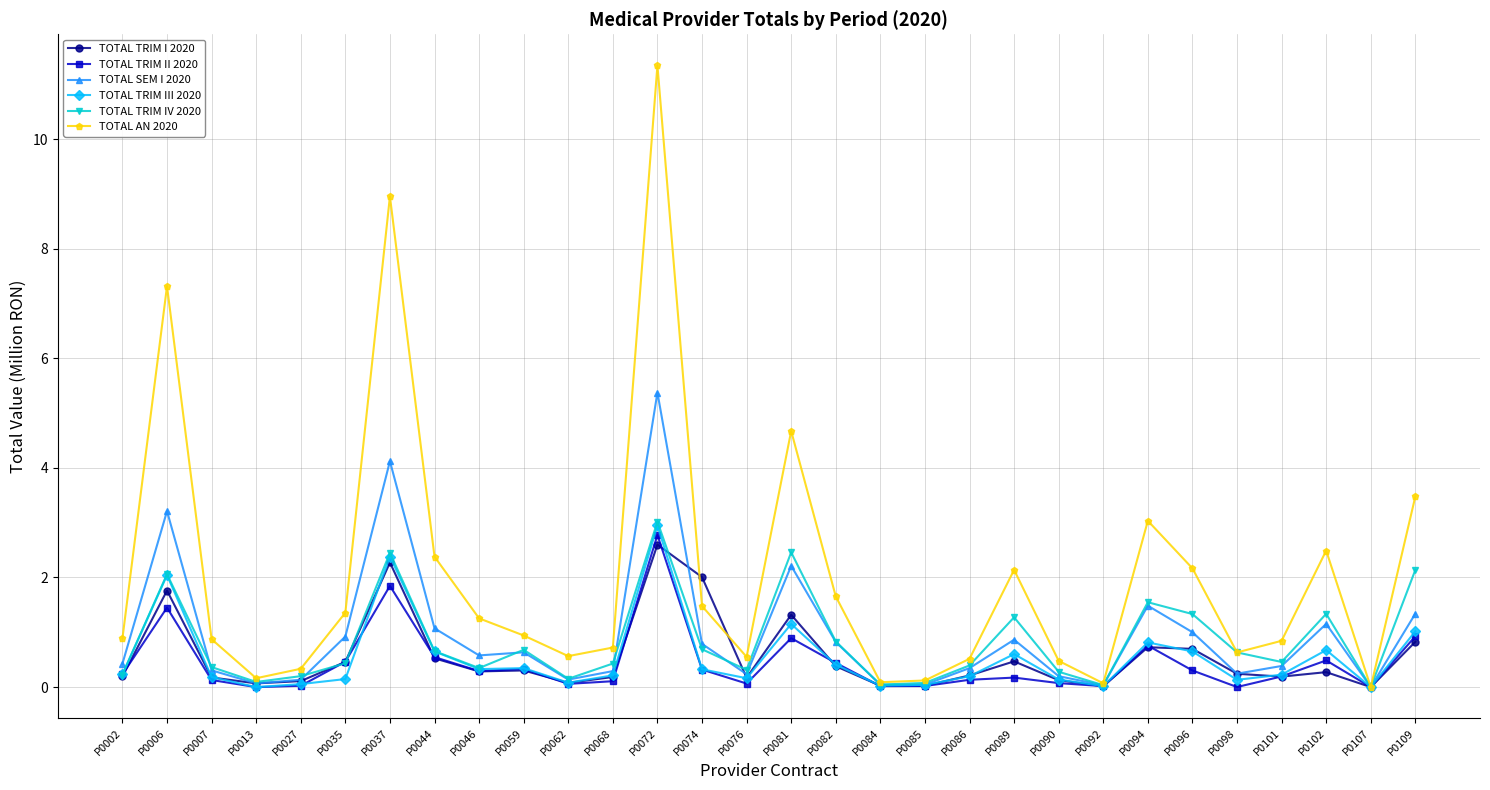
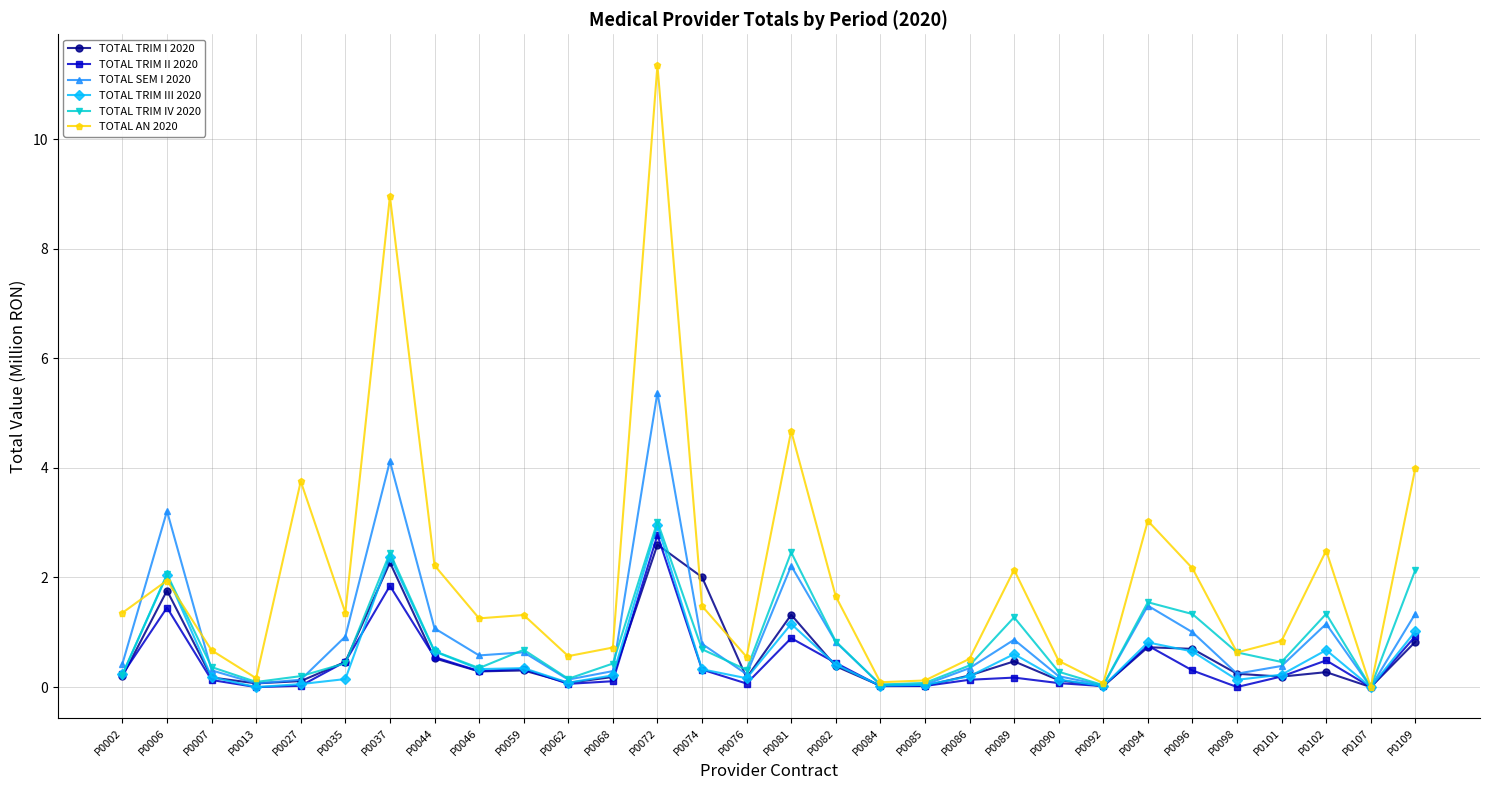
  {
    "TOTAL TRIM I 2020": {
      "P0006": 1.8,
      "P0037": 2.3,
      "P0072": 2.6,
      "P0074": 2.0,
      "P0081": 1.3,
      "P0089": 0.5,
      "P0096": 0.7,
      "P0102": 0.3,
      "P0109": 0.8
    },
    "TOTAL TRIM II 2020": {
      "P0006": 1.4,
      "P0007": 0.1,
      "P0037": 1.8,
      "P0068": 0.1,
      "P0072": 2.8,
      "P0076": 0.1,
      "P0081": 0.9,
      "P0086": 0.1,
      "P0089": 0.2,
      "P0090": 0.1,
      "P0096": 0.3,
      "P0098": 0.0,
      "P0102": 0.5,
      "P0109": 0.9
    },
    "TOTAL AN 2020": {
-     "P0002": 0.9,
-     "P0006": 7.3,
-     "P0007": 0.9,
+     "P0002": 1.4,
+     "P0006": 1.9,
+     "P0007": 0.7,
      "P0013": 0.2,
-     "P0027": 0.3,
+     "P0027": 3.8,
      "P0035": 1.4,
      "P0037": 9.0,
-     "P0044": 2.4,
+     "P0044": 2.2,
      "P0046": 1.3,
-     "P0059": 0.9,
+     "P0059": 1.3,
      "P0062": 0.6,
      "P0068": 0.7,
      "P0072": 11.3,
      "P0074": 1.5,
      "P0076": 0.6,
      "P0081": 4.7,
      "P0082": 1.7,
      "P0086": 0.5,
      "P0089": 2.1,
      "P0090": 0.5,
      "P0094": 3.0,
      "P0096": 2.2,
      "P0101": 0.8,
      "P0102": 2.5,
-     "P0109": 3.5
+     "P0109": 4.0
    }
  }
